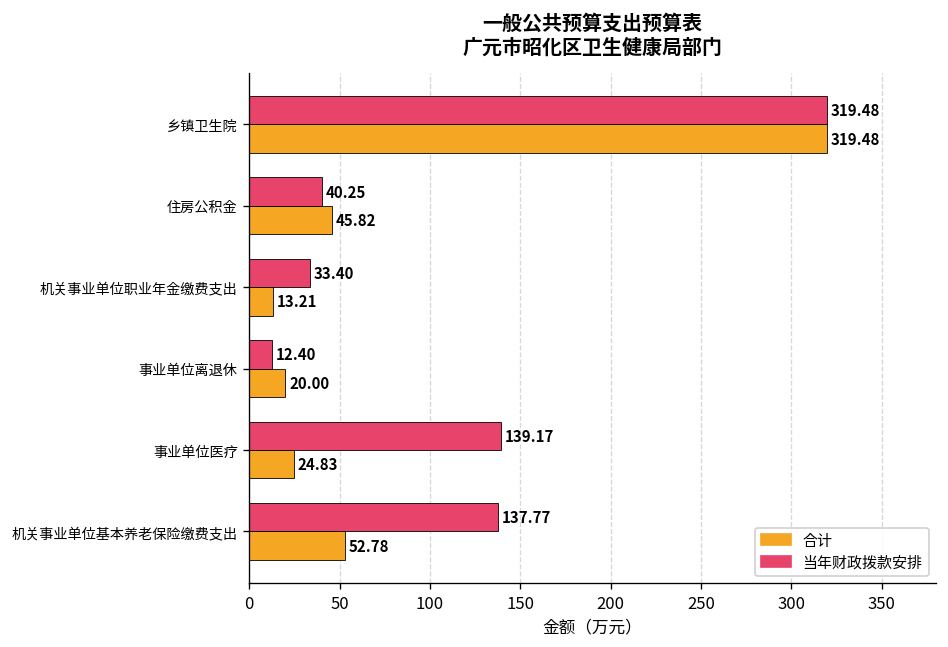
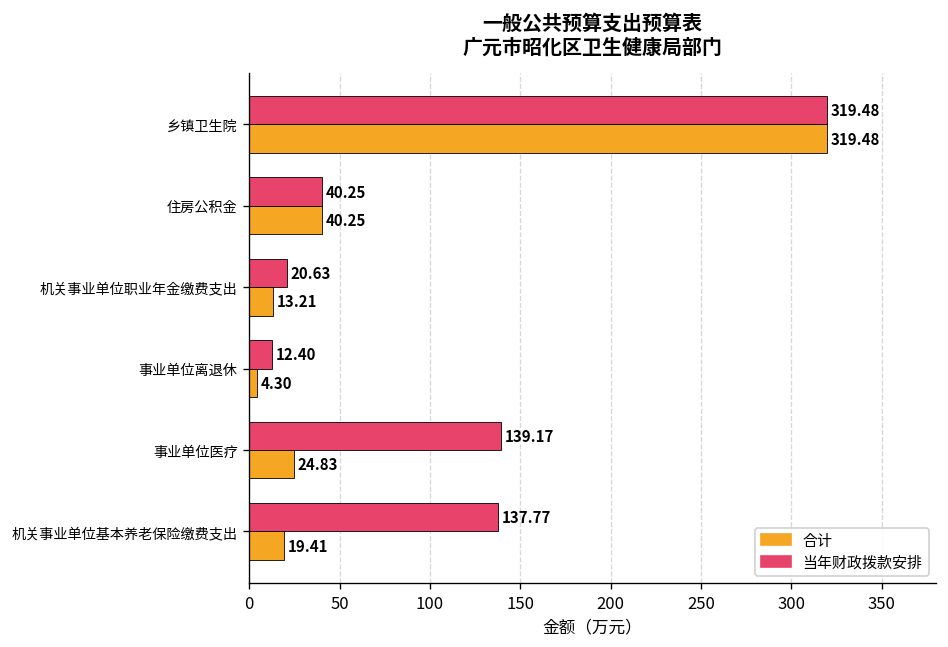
  {
    "合计": {
      "乡镇卫生院": 319.48,
-     "住房公积金": 45.82,
+     "住房公积金": 40.25,
      "机关事业单位职业年金缴费支出": 13.21,
-     "事业单位离退休": 20.00,
+     "事业单位离退休": 4.30,
      "事业单位医疗": 24.83,
-     "机关事业单位基本养老保险缴费支出": 52.78
+     "机关事业单位基本养老保险缴费支出": 19.41
    },
    "当年财政拨款安排": {
      "乡镇卫生院": 319.48,
      "住房公积金": 40.25,
-     "机关事业单位职业年金缴费支出": 33.40,
+     "机关事业单位职业年金缴费支出": 20.63,
      "事业单位离退休": 12.40,
      "事业单位医疗": 139.17,
      "机关事业单位基本养老保险缴费支出": 137.77
    }
  }
